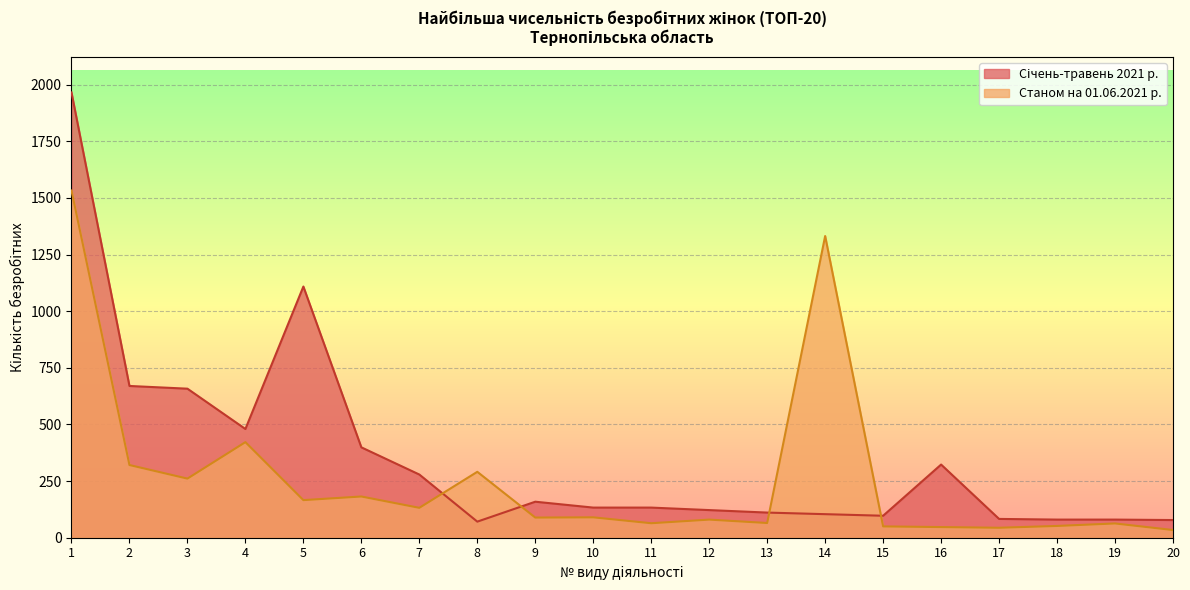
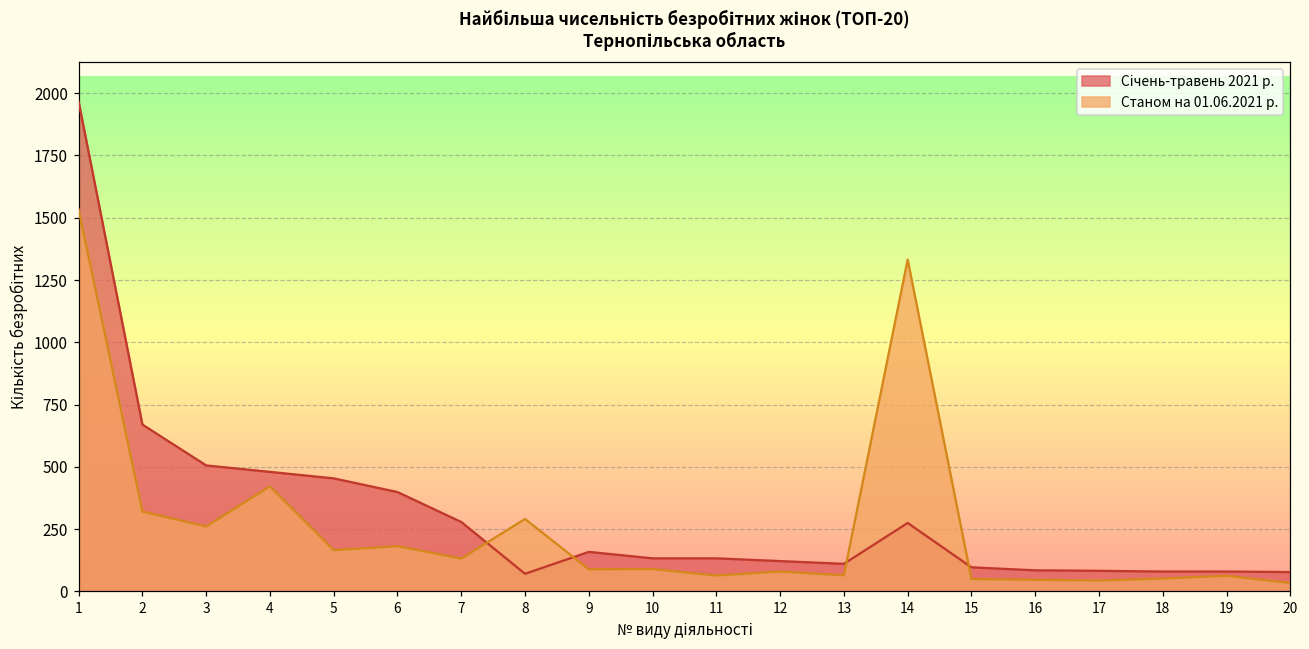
  {
    "Січень-травень 2021 р.": {
      "1": 1970,
      "2": 670,
-     "3": 660,
+     "3": 510,
      "4": 480,
-     "5": 1110,
+     "5": 450,
      "6": 400,
      "7": 280,
      "8": 70,
      "9": 160,
      "10": 130,
      "11": 130,
      "12": 120,
      "13": 110,
-     "14": 100,
+     "14": 280,
      "15": 100,
-     "16": 320,
+     "16": 90,
      "17": 80,
      "18": 80,
      "19": 80,
      "20": 80
    },
    "Станом на 01.06.2021 р.": {
      "1": 1530,
      "2": 320,
      "3": 260,
      "4": 420,
      "5": 170,
      "6": 180,
      "7": 130,
      "8": 290,
      "9": 90,
      "10": 90,
      "11": 60,
      "12": 80,
      "13": 70,
      "14": 1330,
      "15": 50,
      "16": 50,
      "17": 40,
      "18": 50,
      "19": 60,
      "20": 30
    }
  }
